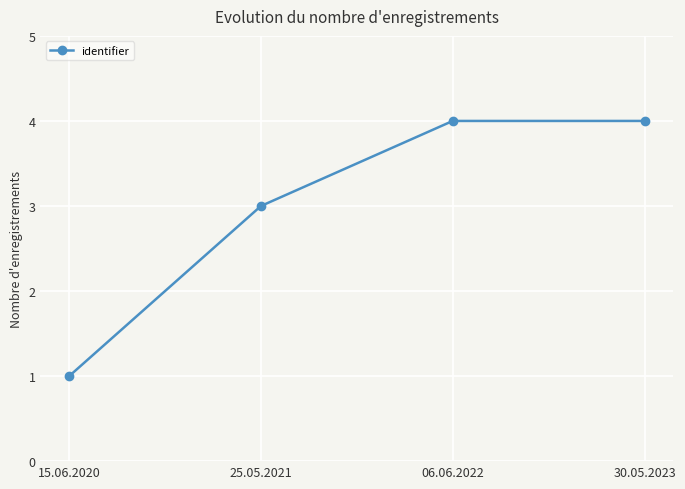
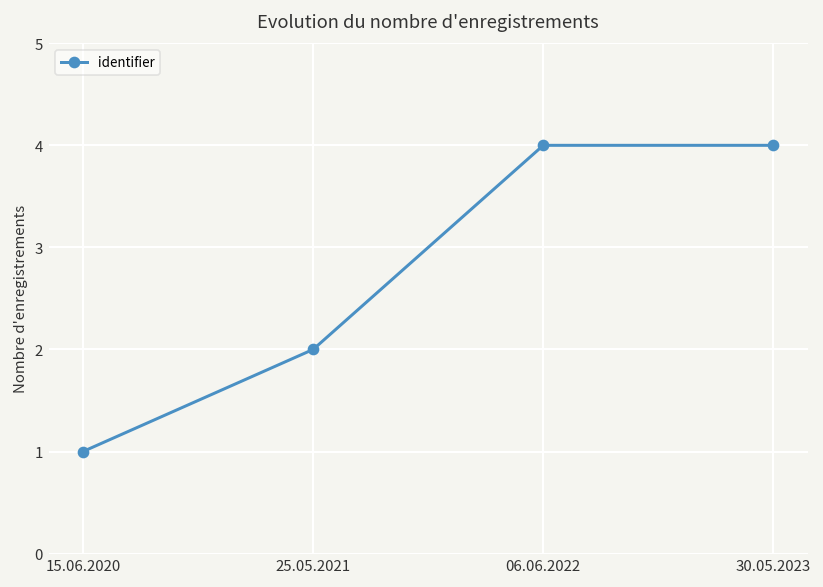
  {
    "15.06.2020": 1,
-   "25.05.2021": 3,
+   "25.05.2021": 2,
    "06.06.2022": 4,
    "30.05.2023": 4
  }
